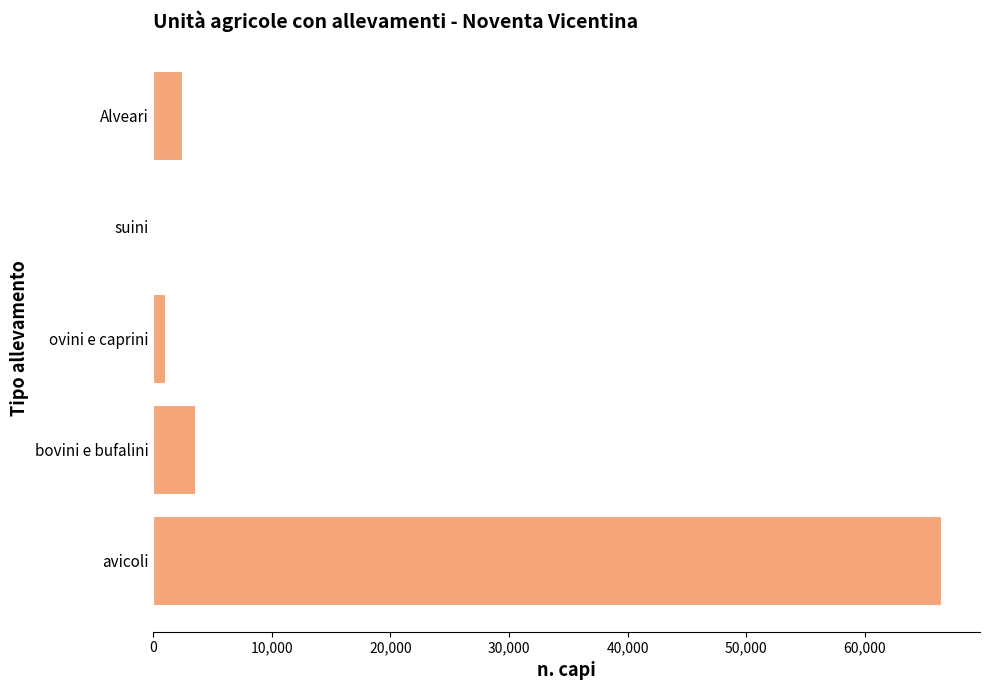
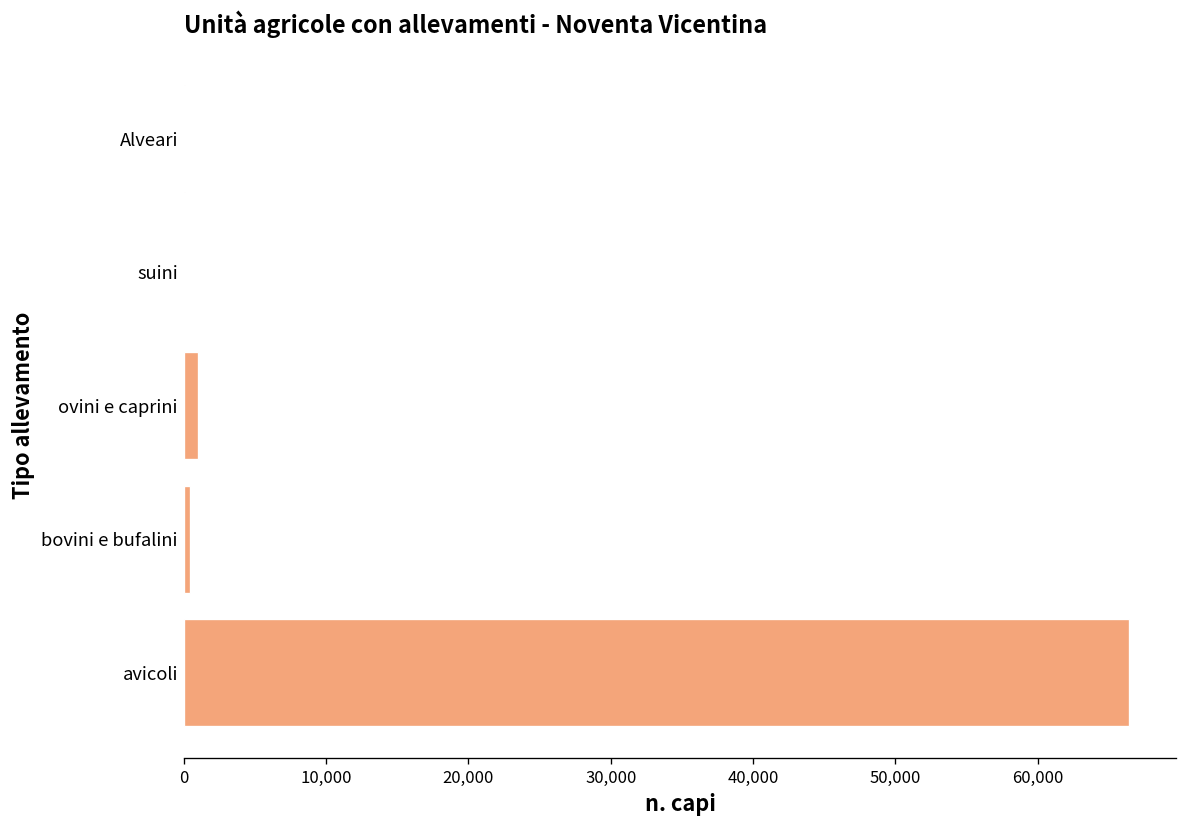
  {
-   "Alveari": "2,400",
+   "Alveari": "100",
    "suini": "0",
    "ovini e caprini": "1,000",
-   "bovini e bufalini": "3,500",
+   "bovini e bufalini": "400",
    "avicoli": "66,400"
  }
